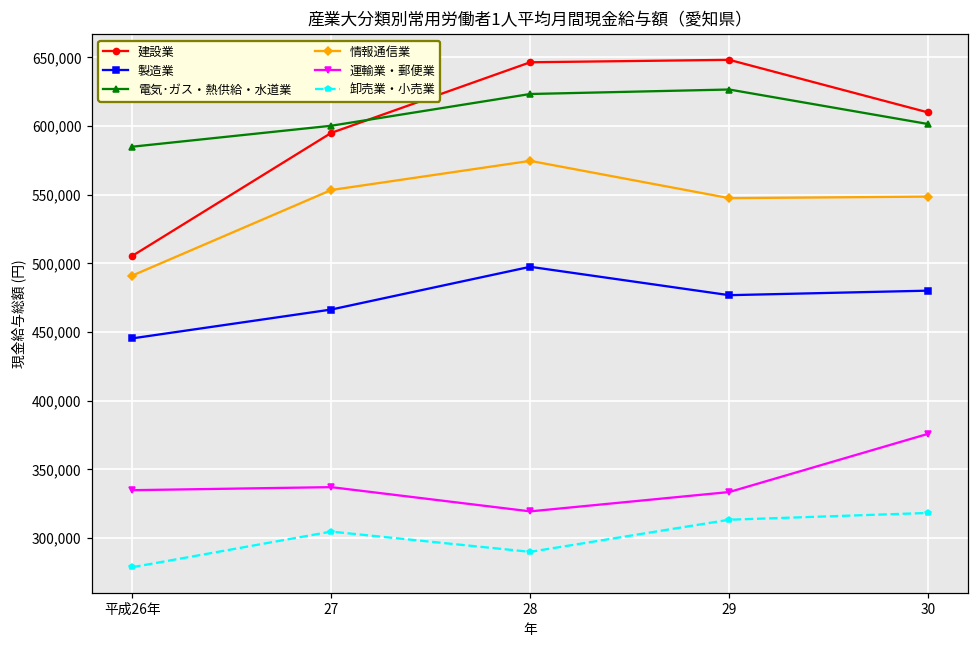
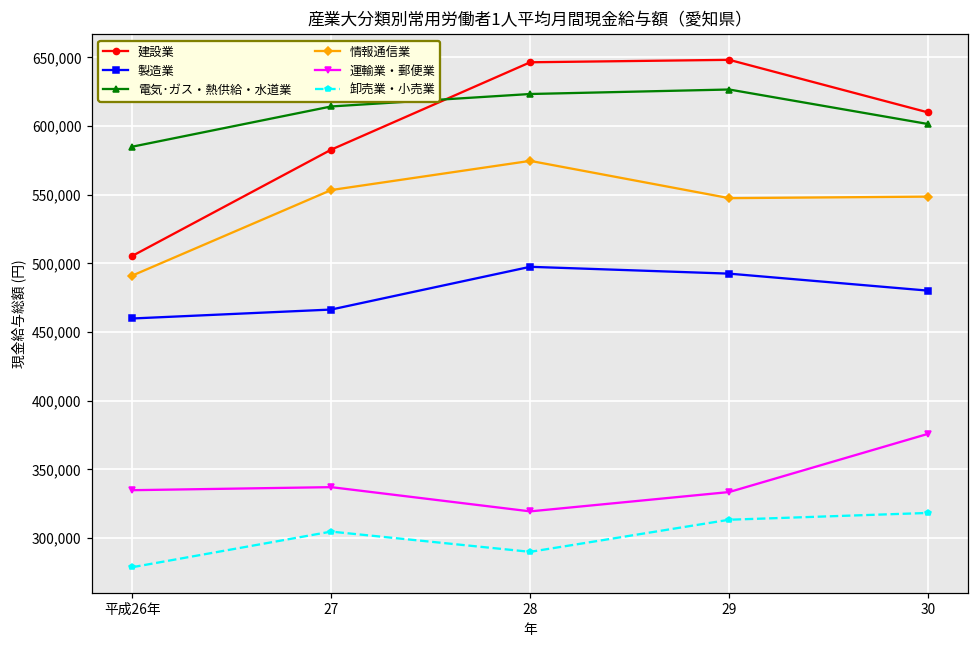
  {
    "建設業": {
      "平成26年": "505,000",
-     "27": "595,000",
+     "27": "583,000",
      "28": "646,000",
      "29": "648,000",
      "30": "610,000"
    },
    "製造業": {
-     "平成26年": "445,000",
+     "平成26年": "460,000",
      "27": "466,000",
      "28": "498,000",
-     "29": "477,000",
+     "29": "493,000",
      "30": "480,000"
    },
    "電気･ガス・熱供給・水道業": {
      "平成26年": "585,000",
-     "27": "600,000",
+     "27": "614,000",
      "28": "623,000",
      "29": "627,000",
      "30": "601,000"
    },
    "情報通信業": {
      "平成26年": "491,000",
      "27": "553,000",
      "28": "575,000",
      "29": "547,000",
      "30": "549,000"
    },
    "運輸業・郵便業": {
      "平成26年": "335,000",
      "27": "337,000",
      "28": "319,000",
      "29": "334,000",
      "30": "376,000"
    },
    "卸売業・小売業": {
      "平成26年": "279,000",
      "27": "305,000",
      "28": "290,000",
      "29": "313,000",
      "30": "318,000"
    }
  }
